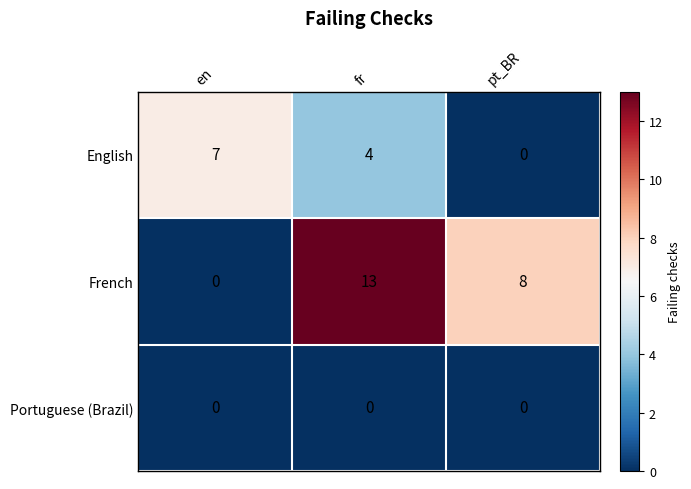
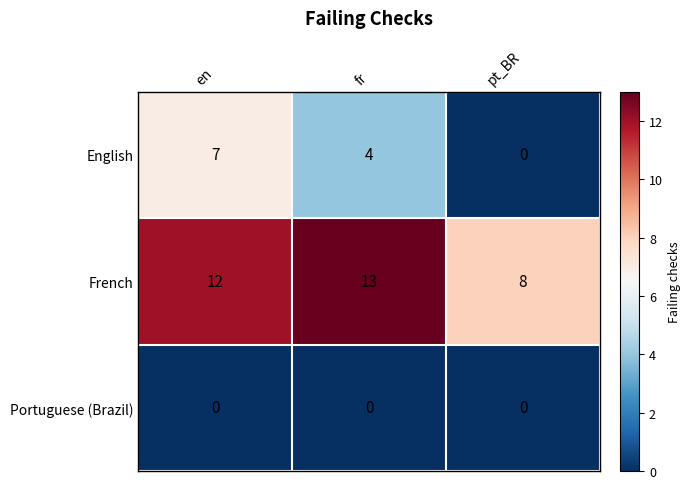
  {
    "English": {
      "en": 7,
      "fr": 4,
      "pt_BR": 0
    },
    "French": {
-     "en": 0,
+     "en": 12,
      "fr": 13,
      "pt_BR": 8
    },
    "Portuguese (Brazil)": {
      "en": 0,
      "fr": 0,
      "pt_BR": 0
    }
  }
